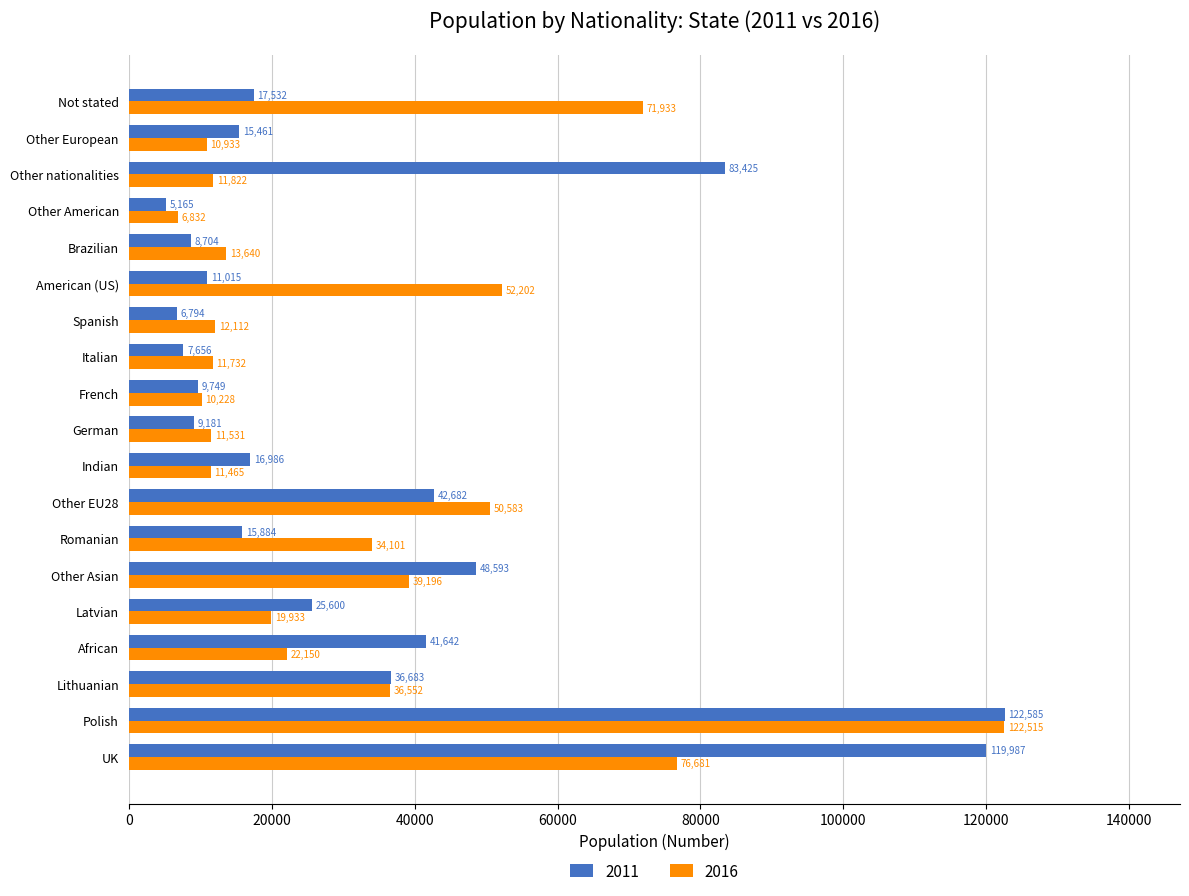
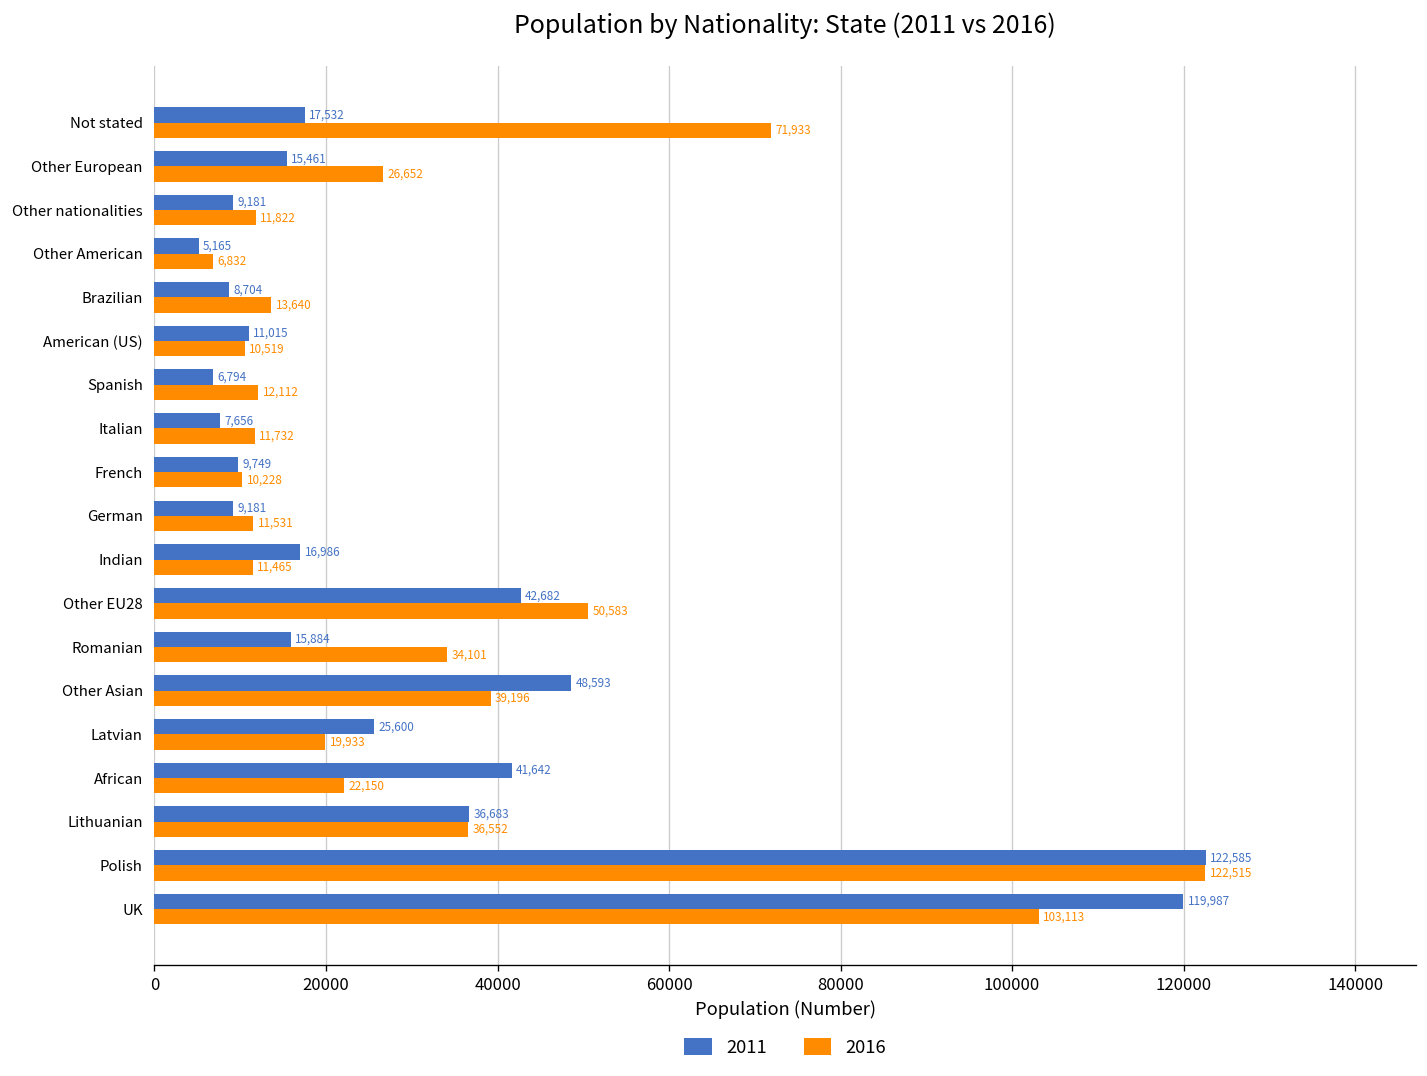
  {
    "2011": {
      "Not stated": "17,532",
      "Other European": "15,461",
-     "Other nationalities": "83,425",
+     "Other nationalities": "9,181",
      "Other American": "5,165",
      "Brazilian": "8,704",
      "American (US)": "11,015",
      "Spanish": "6,794",
      "Italian": "7,656",
      "French": "9,749",
      "German": "9,181",
      "Indian": "16,986",
      "Other EU28": "42,682",
      "Romanian": "15,884",
      "Other Asian": "48,593",
      "Latvian": "25,600",
      "African": "41,642",
      "Lithuanian": "36,683",
      "Polish": "122,585",
      "UK": "119,987"
    },
    "2016": {
      "Not stated": "71,933",
-     "Other European": "10,933",
+     "Other European": "26,652",
      "Other nationalities": "11,822",
      "Other American": "6,832",
      "Brazilian": "13,640",
-     "American (US)": "52,202",
+     "American (US)": "10,519",
      "Spanish": "12,112",
      "Italian": "11,732",
      "French": "10,228",
      "German": "11,531",
      "Indian": "11,465",
      "Other EU28": "50,583",
      "Romanian": "34,101",
      "Other Asian": "39,196",
      "Latvian": "19,933",
      "African": "22,150",
      "Lithuanian": "36,552",
      "Polish": "122,515",
-     "UK": "76,681"
+     "UK": "103,113"
    }
  }
